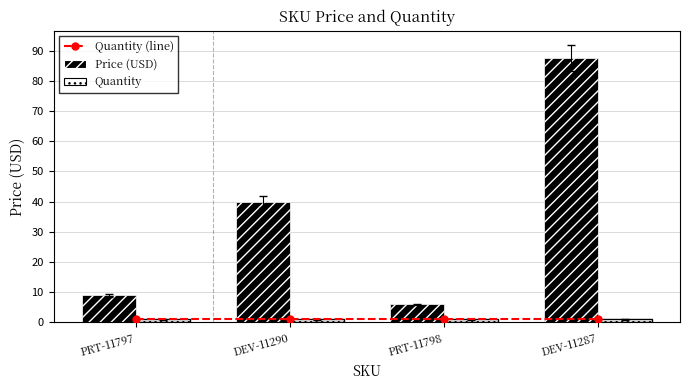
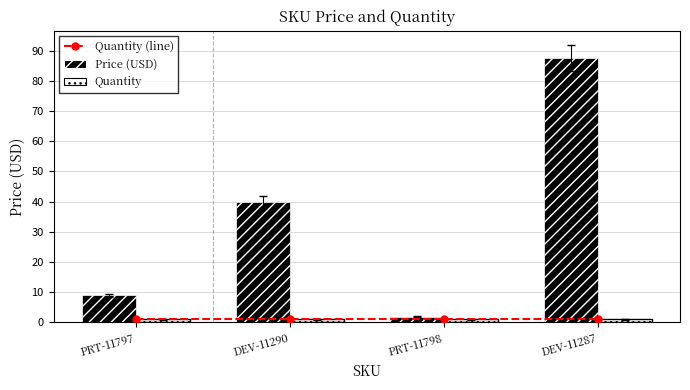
  {
    "Price (USD)": {
      "PRT-11797": 9,
      "DEV-11290": 40,
-     "PRT-11798": 6,
+     "PRT-11798": 2,
      "DEV-11287": 88
    },
    "Quantity (line)": {
      "PRT-11797": 1,
      "DEV-11290": 1,
      "PRT-11798": 1,
      "DEV-11287": 1
    },
    "Quantity": {
      "PRT-11797": 1,
      "DEV-11290": 1,
      "PRT-11798": 1,
      "DEV-11287": 1
    }
  }
